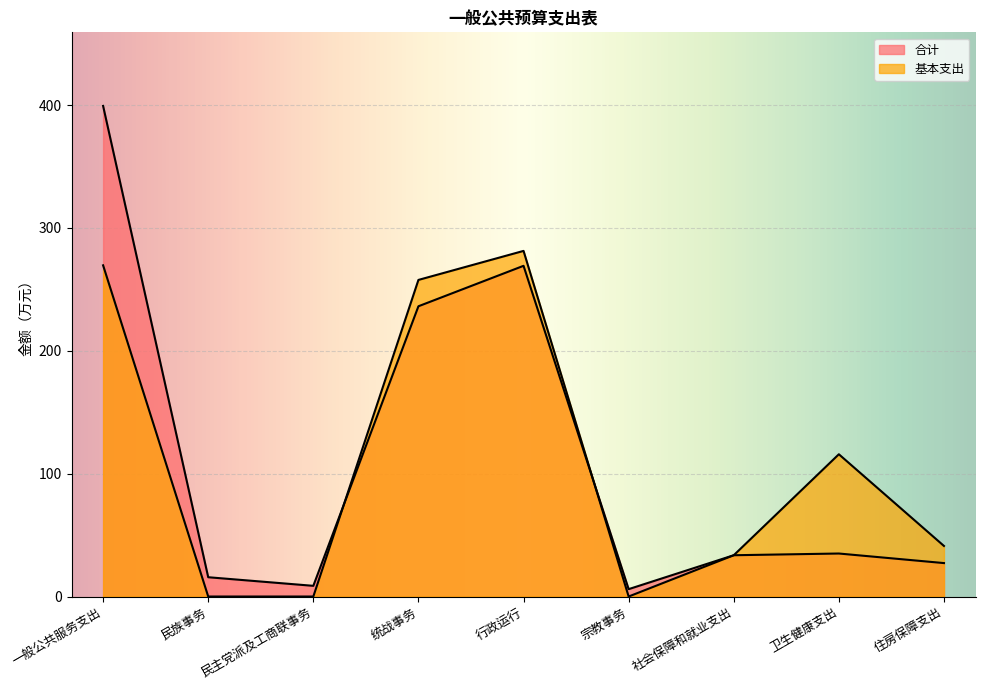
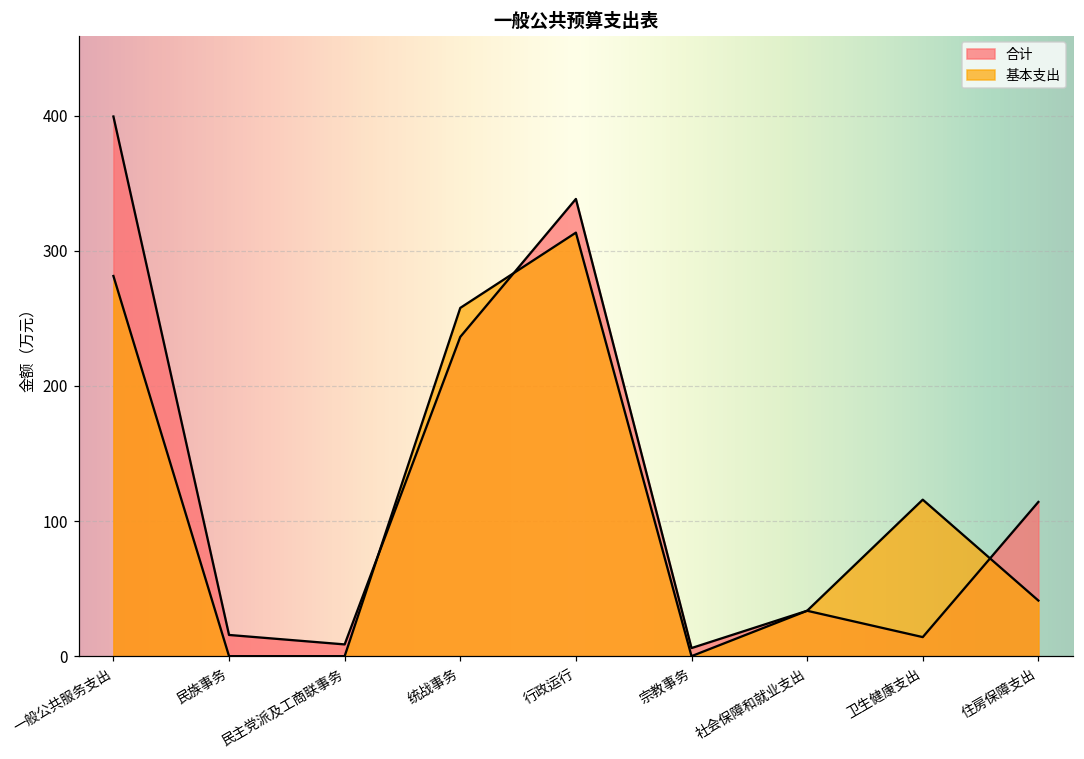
  {
    "合计": {
      "一般公共服务支出": 399,
      "民族事务": 16,
      "民主党派及工商联事务": 9,
      "统战事务": 236,
-     "行政运行": 269,
+     "行政运行": 338,
      "宗教事务": 6,
-     "卫生健康支出": 35,
-     "住房保障支出": 27
+     "卫生健康支出": 14,
+     "住房保障支出": 114
    },
    "基本支出": {
-     "一般公共服务支出": 270,
+     "一般公共服务支出": 281,
      "民族事务": 0,
      "民主党派及工商联事务": 0,
      "统战事务": 258,
-     "行政运行": 281,
+     "行政运行": 313,
      "宗教事务": 0,
      "卫生健康支出": 116,
      "住房保障支出": 41
    }
  }
